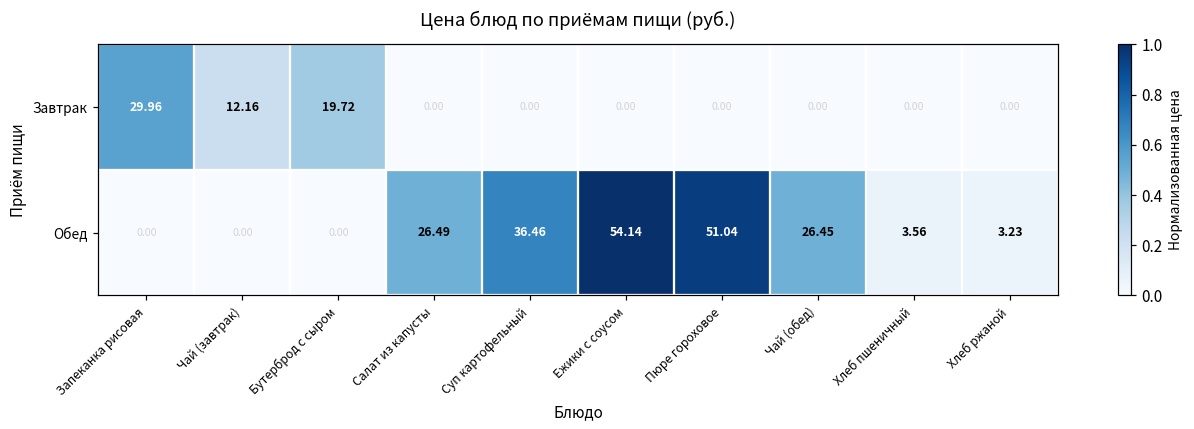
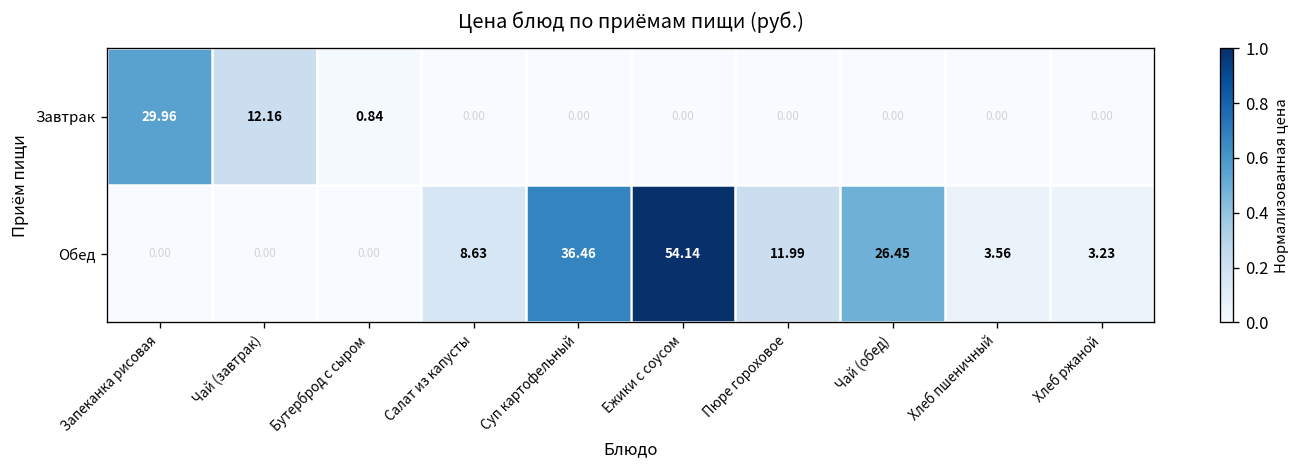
  {
    "Завтрак": {
      "Запеканка рисовая": 29.96,
      "Чай (завтрак)": 12.16,
-     "Бутерброд с сыром": 19.72
+     "Бутерброд с сыром": 0.84
    },
    "Обед": {
-     "Салат из капусты": 26.49,
+     "Салат из капусты": 8.63,
      "Суп картофельный": 36.46,
      "Ежики с соусом": 54.14,
-     "Пюре гороховое": 51.04,
+     "Пюре гороховое": 11.99,
      "Чай (обед)": 26.45,
      "Хлеб пшеничный": 3.56,
      "Хлеб ржаной": 3.23
    }
  }
